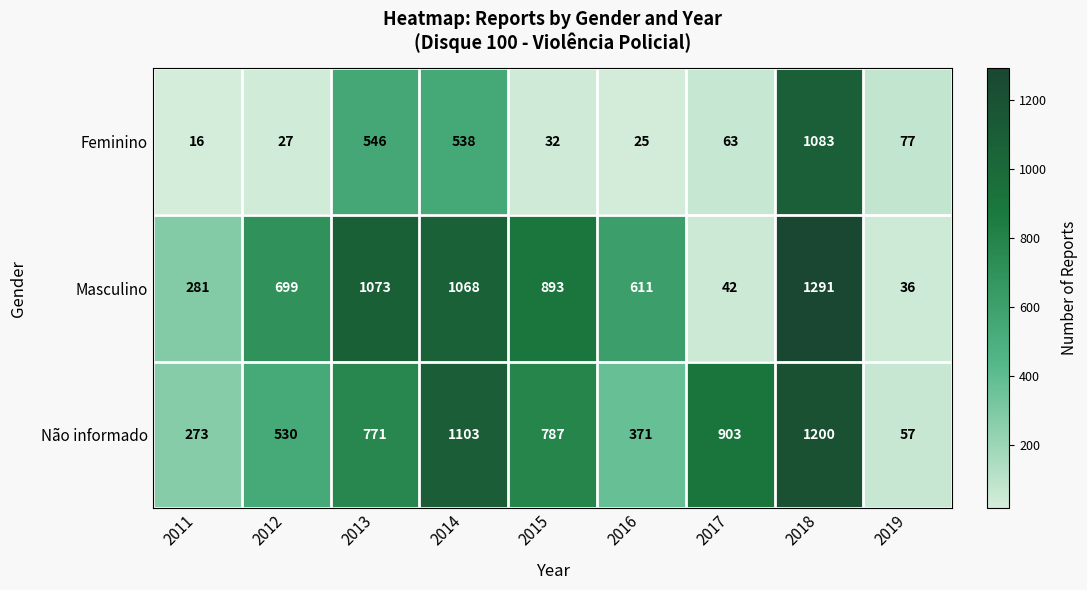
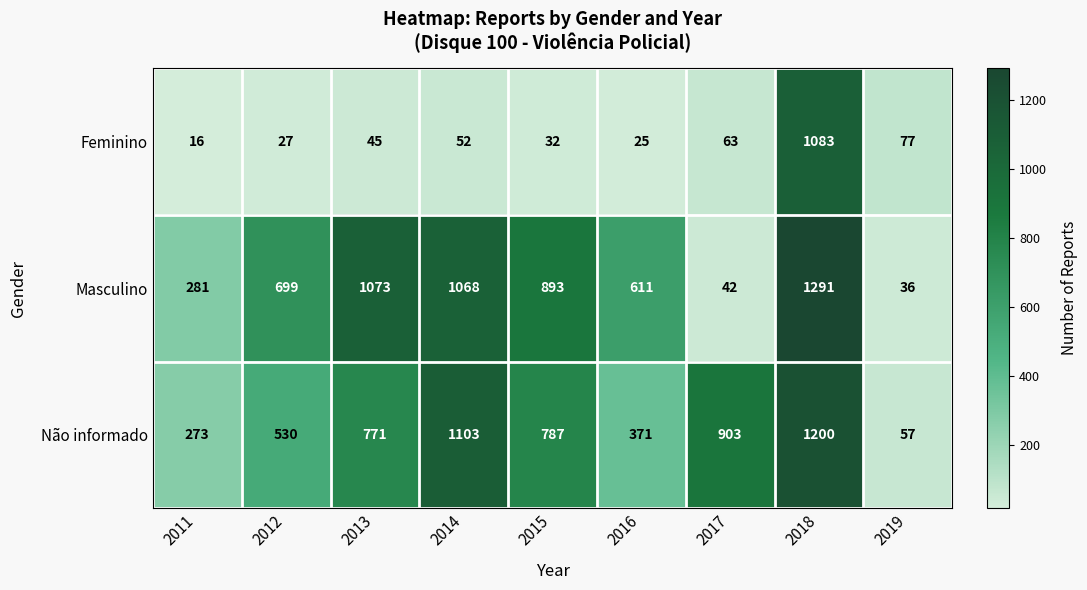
  {
    "Feminino": {
      "2011": 16,
      "2012": 27,
-     "2013": 546,
-     "2014": 538,
+     "2013": 45,
+     "2014": 52,
      "2015": 32,
      "2016": 25,
      "2017": 63,
      "2018": 1083,
      "2019": 77
    },
    "Masculino": {
      "2011": 281,
      "2012": 699,
      "2013": 1073,
      "2014": 1068,
      "2015": 893,
      "2016": 611,
      "2017": 42,
      "2018": 1291,
      "2019": 36
    },
    "Não informado": {
      "2011": 273,
      "2012": 530,
      "2013": 771,
      "2014": 1103,
      "2015": 787,
      "2016": 371,
      "2017": 903,
      "2018": 1200,
      "2019": 57
    }
  }
